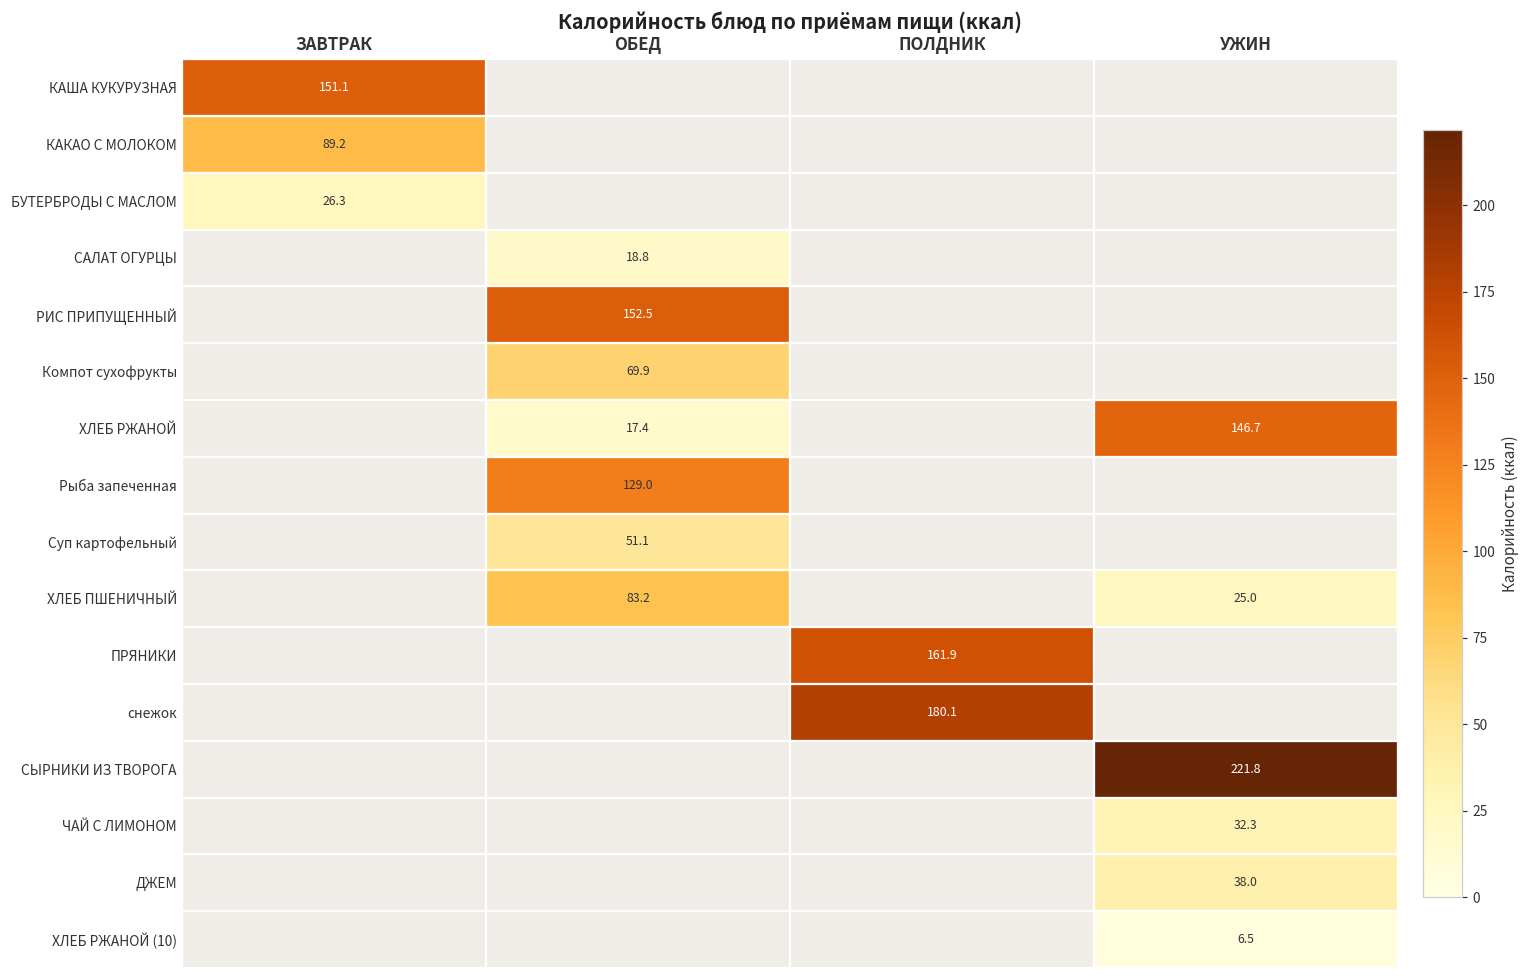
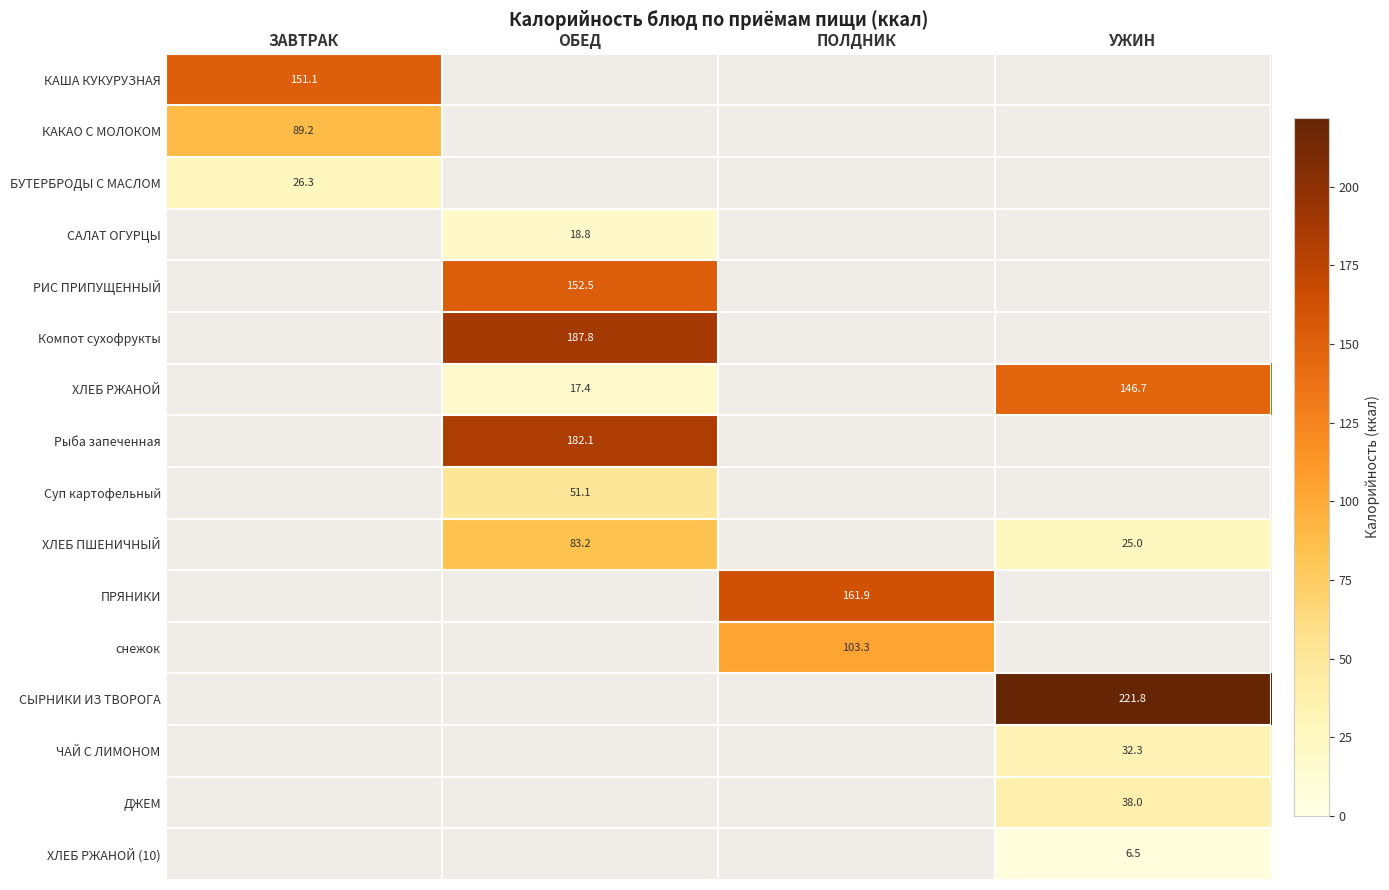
  {
    "КАША КУКУРУЗНАЯ": {
      "ЗАВТРАК": 151.1
    },
    "КАКАО С МОЛОКОМ": {
      "ЗАВТРАК": 89.2
    },
    "БУТЕРБРОДЫ С МАСЛОМ": {
      "ЗАВТРАК": 26.3
    },
    "САЛАТ ОГУРЦЫ": {
      "ОБЕД": 18.8
    },
    "РИС ПРИПУЩЕННЫЙ": {
      "ОБЕД": 152.5
    },
    "Компот сухофрукты": {
-     "ОБЕД": 69.9
+     "ОБЕД": 187.8
    },
    "ХЛЕБ РЖАНОЙ": {
      "ОБЕД": 17.4,
      "УЖИН": 146.7
    },
    "Рыба запеченная": {
-     "ОБЕД": 129.0
+     "ОБЕД": 182.1
    },
    "Суп картофельный": {
      "ОБЕД": 51.1
    },
    "ХЛЕБ ПШЕНИЧНЫЙ": {
      "ОБЕД": 83.2,
      "УЖИН": 25.0
    },
    "ПРЯНИКИ": {
      "ПОЛДНИК": 161.9
    },
    "снежок": {
-     "ПОЛДНИК": 180.1
+     "ПОЛДНИК": 103.3
    },
    "СЫРНИКИ ИЗ ТВОРОГА": {
      "УЖИН": 221.8
    },
    "ЧАЙ С ЛИМОНОМ": {
      "УЖИН": 32.3
    },
    "ДЖЕМ": {
      "УЖИН": 38.0
    },
    "ХЛЕБ РЖАНОЙ (10)": {
      "УЖИН": 6.5
    }
  }
